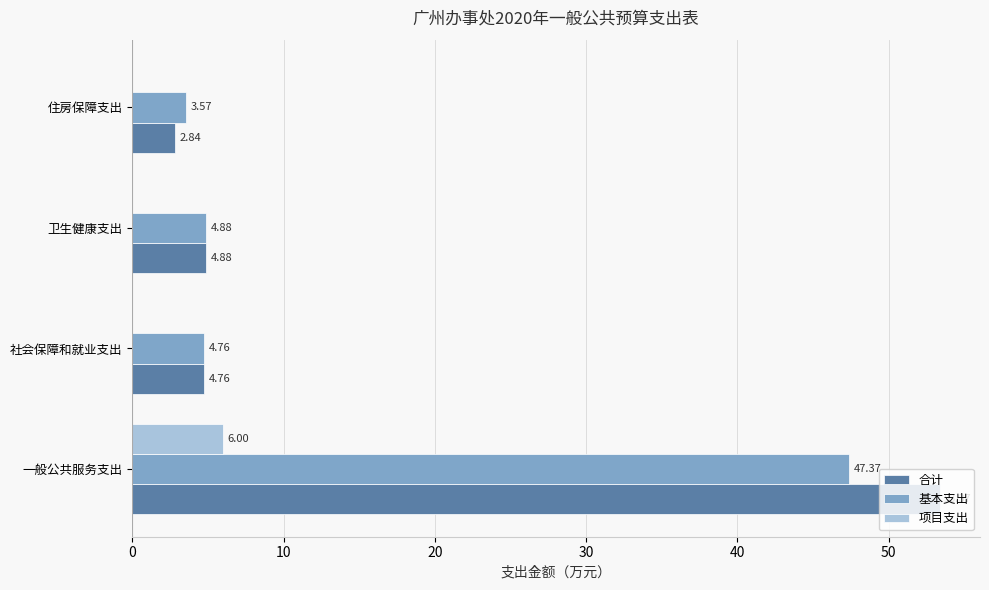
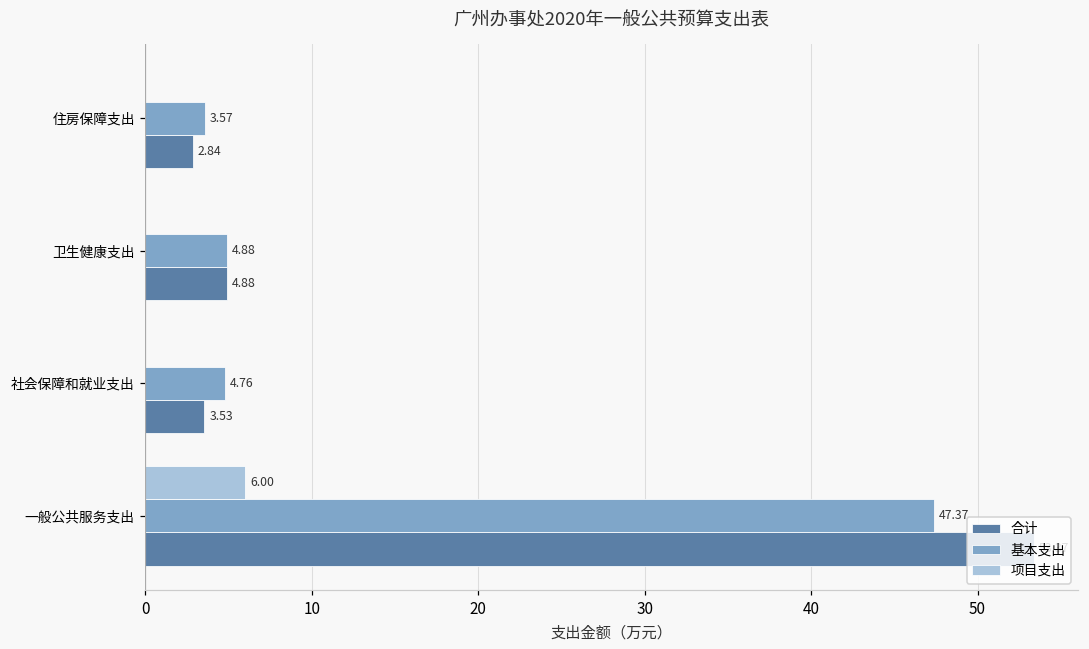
  {
    "合计": {
      "住房保障支出": 2.84,
      "卫生健康支出": 4.88,
-     "社会保障和就业支出": 4.76
+     "社会保障和就业支出": 3.53
    }
  }
